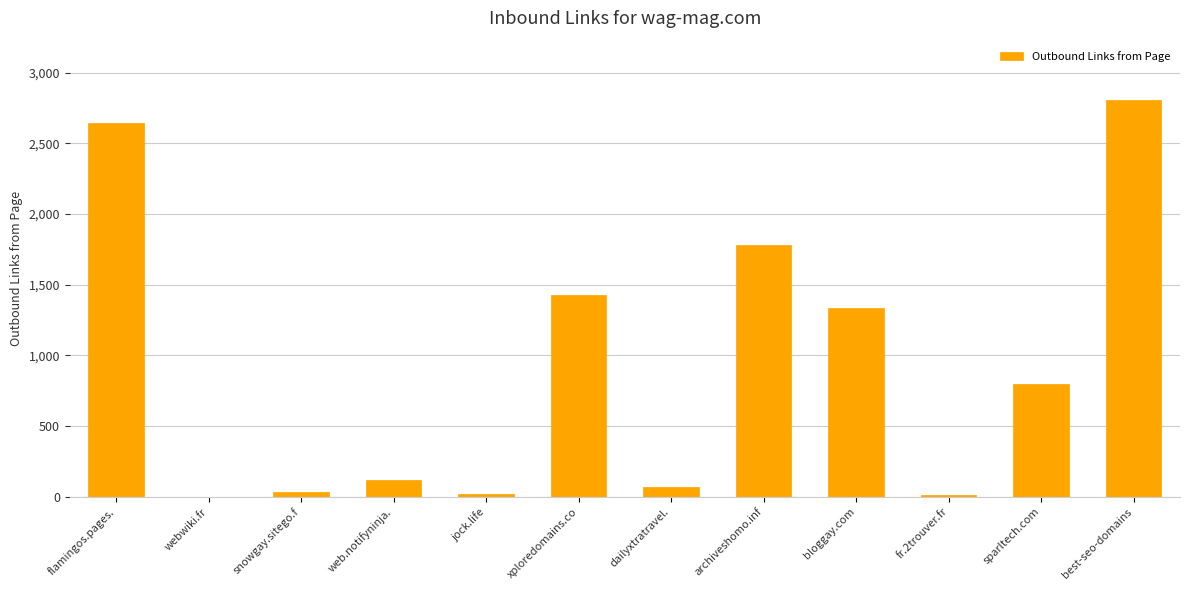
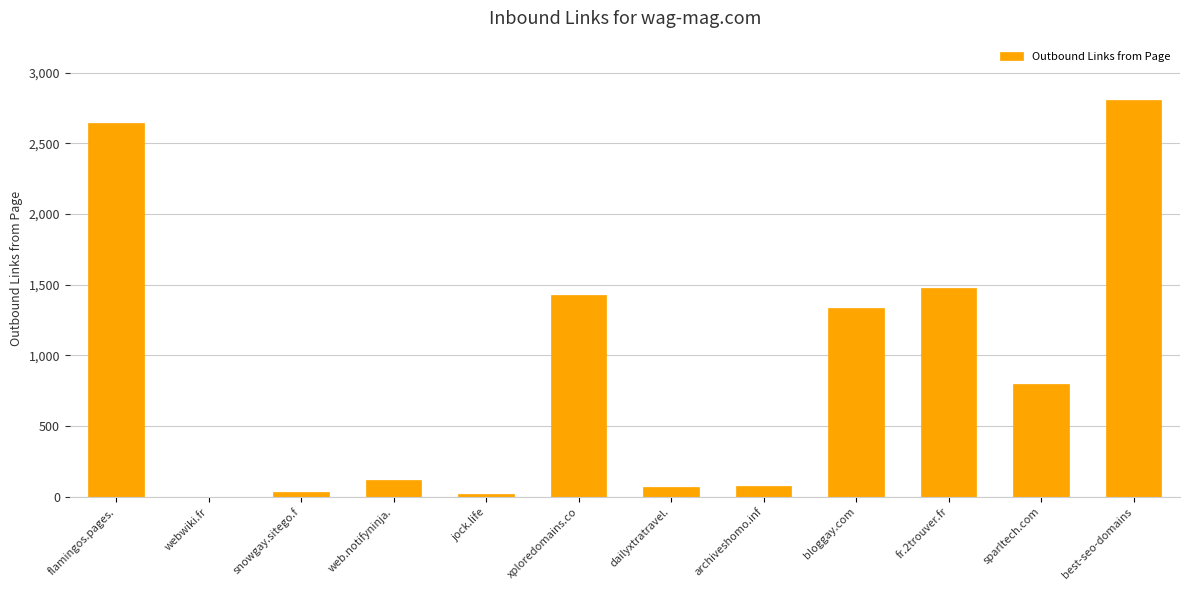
  {
    "flamingos.pages.": "2,650",
    "snowgay.sitego.f": "40",
    "web.notifyninja.": "120",
    "xploredomains.co": "1,430",
    "dailyxtratravel.": "70",
-   "archiveshomo.inf": "1,780",
+   "archiveshomo.inf": "80",
    "bloggay.com": "1,330",
-   "fr.2trouver.fr": "10",
+   "fr.2trouver.fr": "1,480",
    "sparltech.com": "800",
    "best-seo-domains": "2,810"
  }
